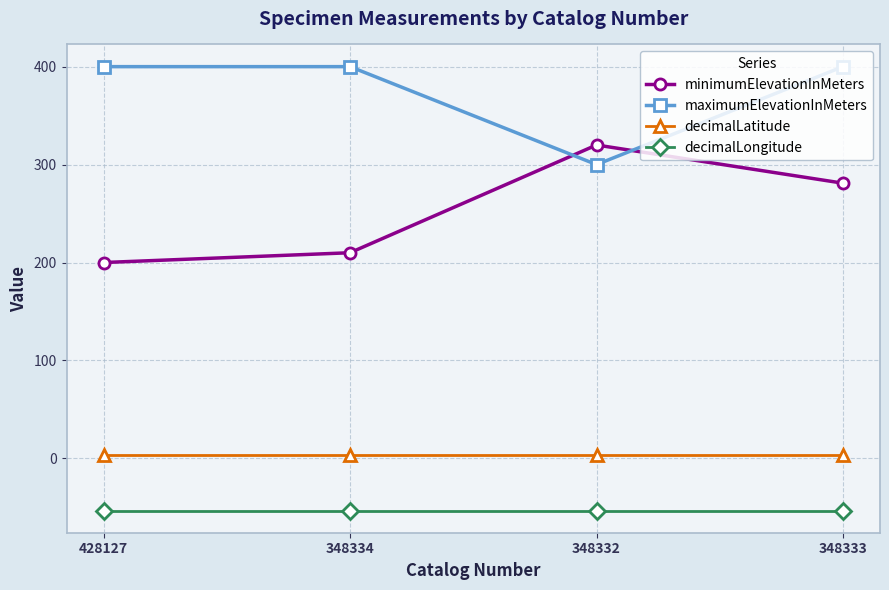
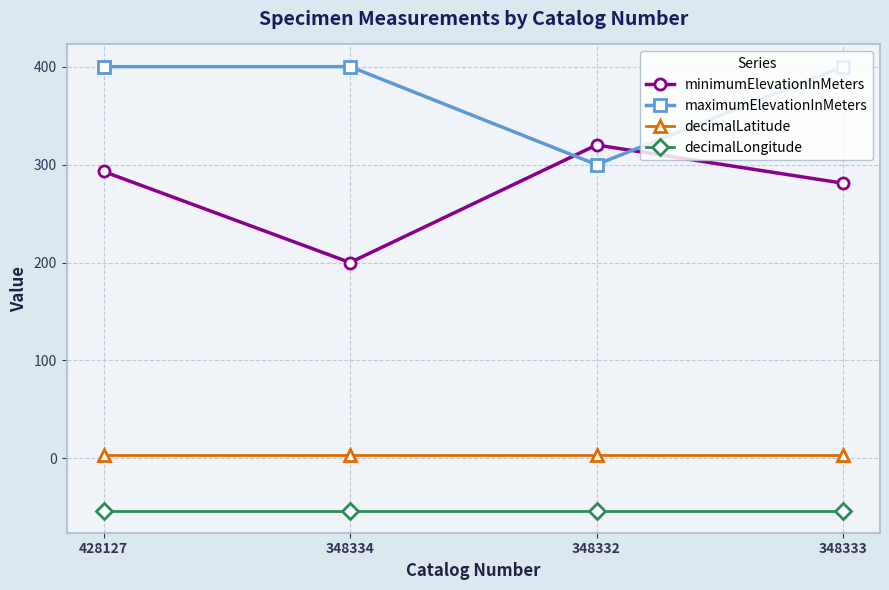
  {
    "minimumElevationInMeters": {
-     "428127": 200,
-     "348334": 210,
+     "428127": 290,
+     "348334": 200,
      "348332": 320,
      "348333": 280
    },
    "maximumElevationInMeters": {
      "428127": 400,
      "348334": 400,
      "348332": 300
    },
    "decimalLatitude": {
      "428127": 0,
      "348334": 0,
      "348332": 0,
      "348333": 0
    },
    "decimalLongitude": {
      "428127": -50,
      "348334": -50,
      "348332": -50,
      "348333": -50
    }
  }
